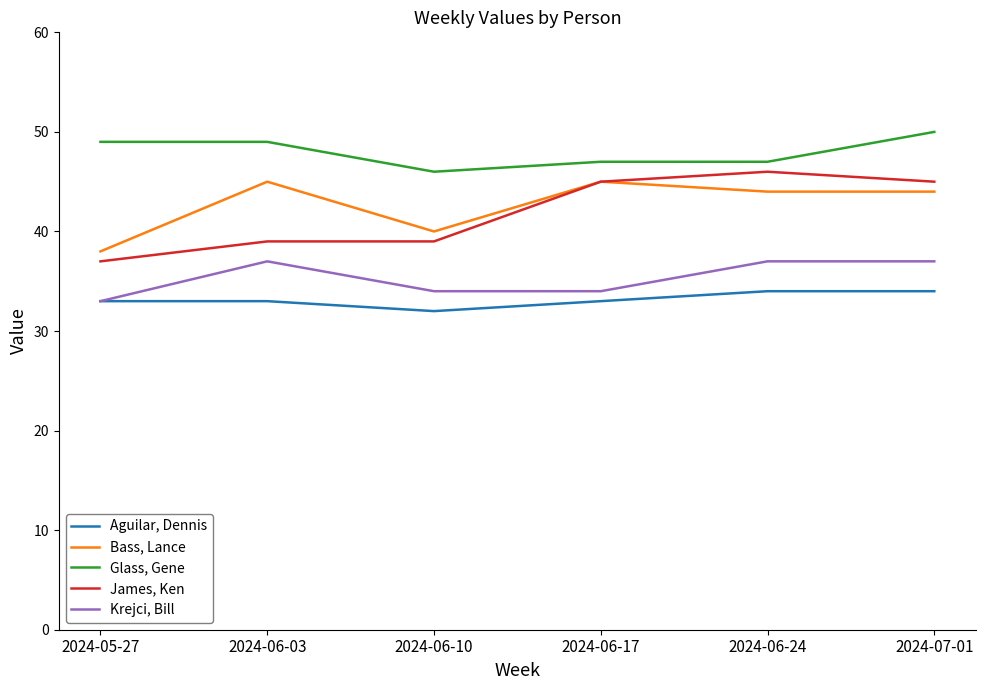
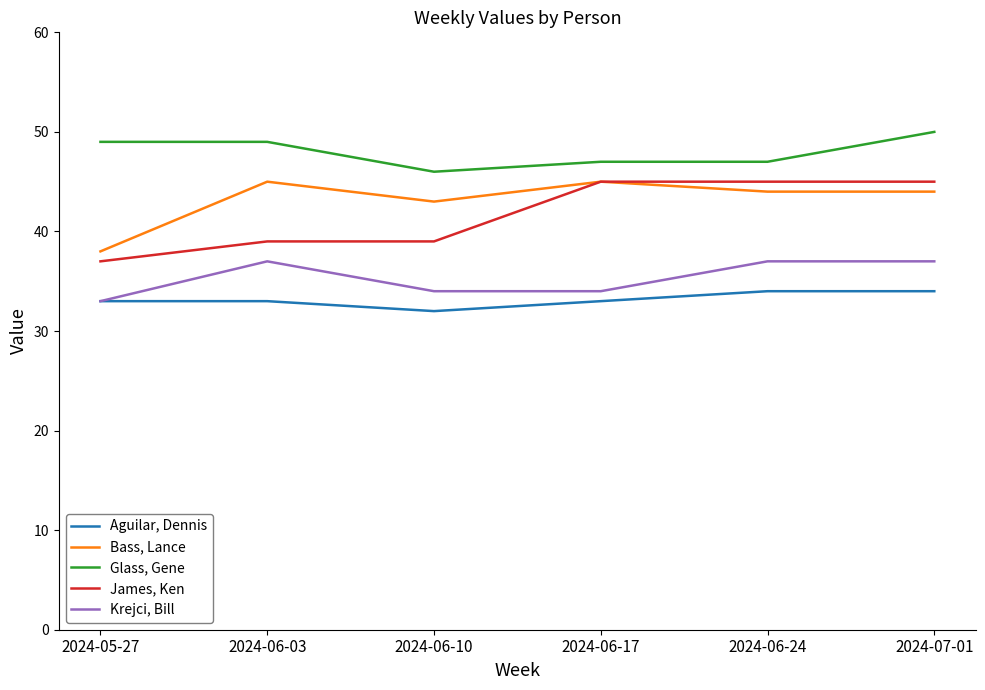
  {
    "Aguilar, Dennis": {
      "2024-06-03": 33,
      "2024-06-10": 32,
      "2024-06-17": 33,
      "2024-06-24": 34,
      "2024-07-01": 34
    },
    "Bass, Lance": {
      "2024-05-27": 38,
      "2024-06-03": 45,
-     "2024-06-10": 40,
+     "2024-06-10": 43,
      "2024-06-24": 44,
      "2024-07-01": 44
    },
    "Glass, Gene": {
      "2024-05-27": 49,
      "2024-06-03": 49,
      "2024-06-10": 46,
      "2024-06-17": 47,
      "2024-06-24": 47,
      "2024-07-01": 50
    },
    "James, Ken": {
      "2024-05-27": 37,
      "2024-06-03": 39,
      "2024-06-10": 39,
-     "2024-06-24": 46,
+     "2024-06-24": 45,
      "2024-07-01": 45
    },
    "Krejci, Bill": {
      "2024-06-03": 37,
      "2024-06-10": 34,
      "2024-06-17": 34,
      "2024-06-24": 37,
      "2024-07-01": 37
    }
  }
